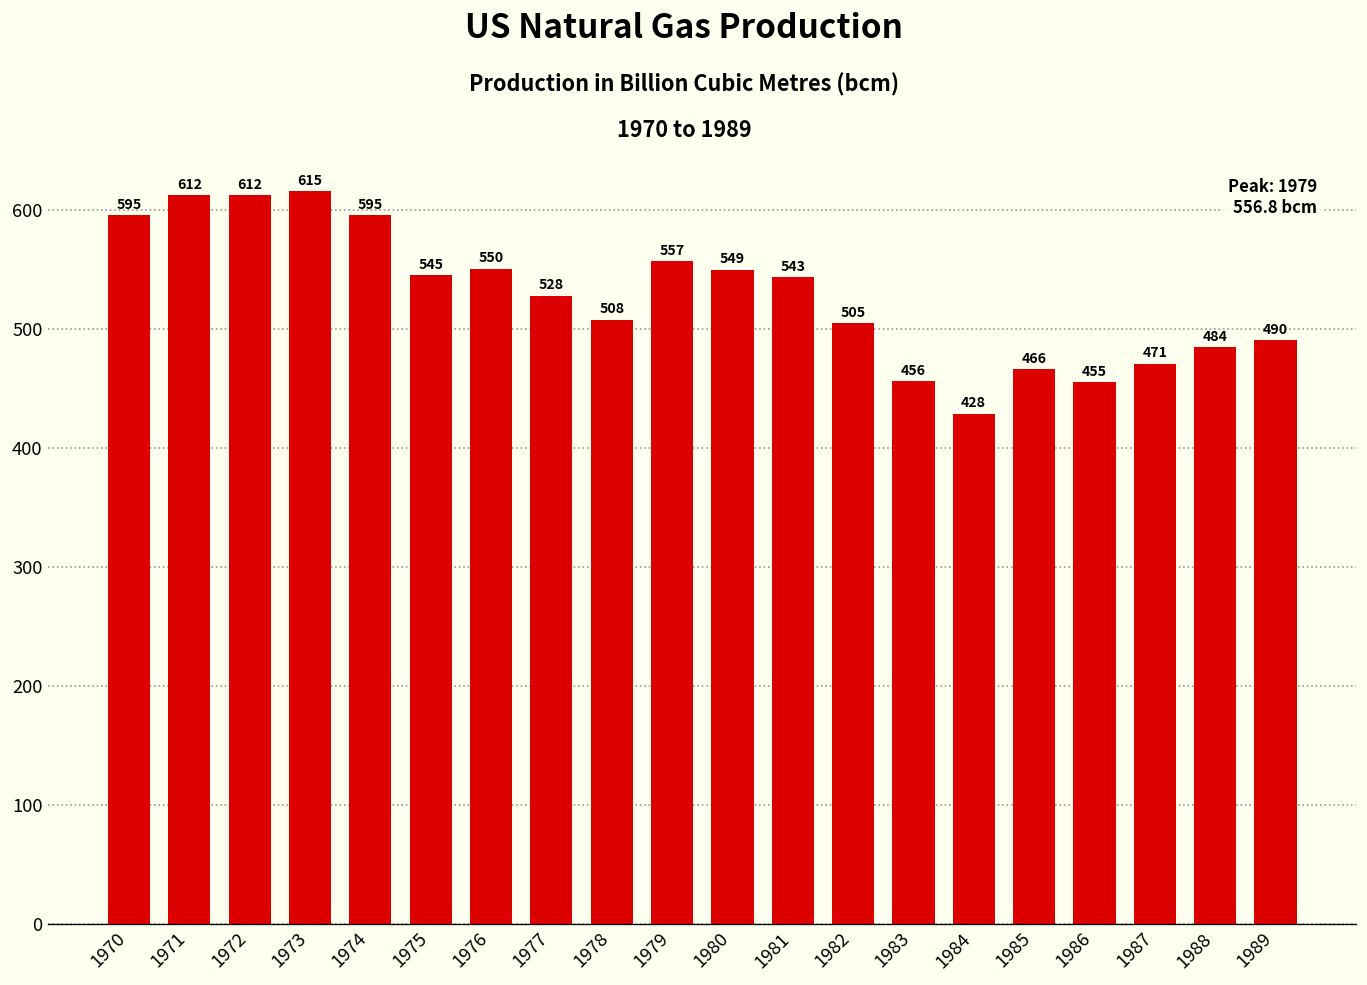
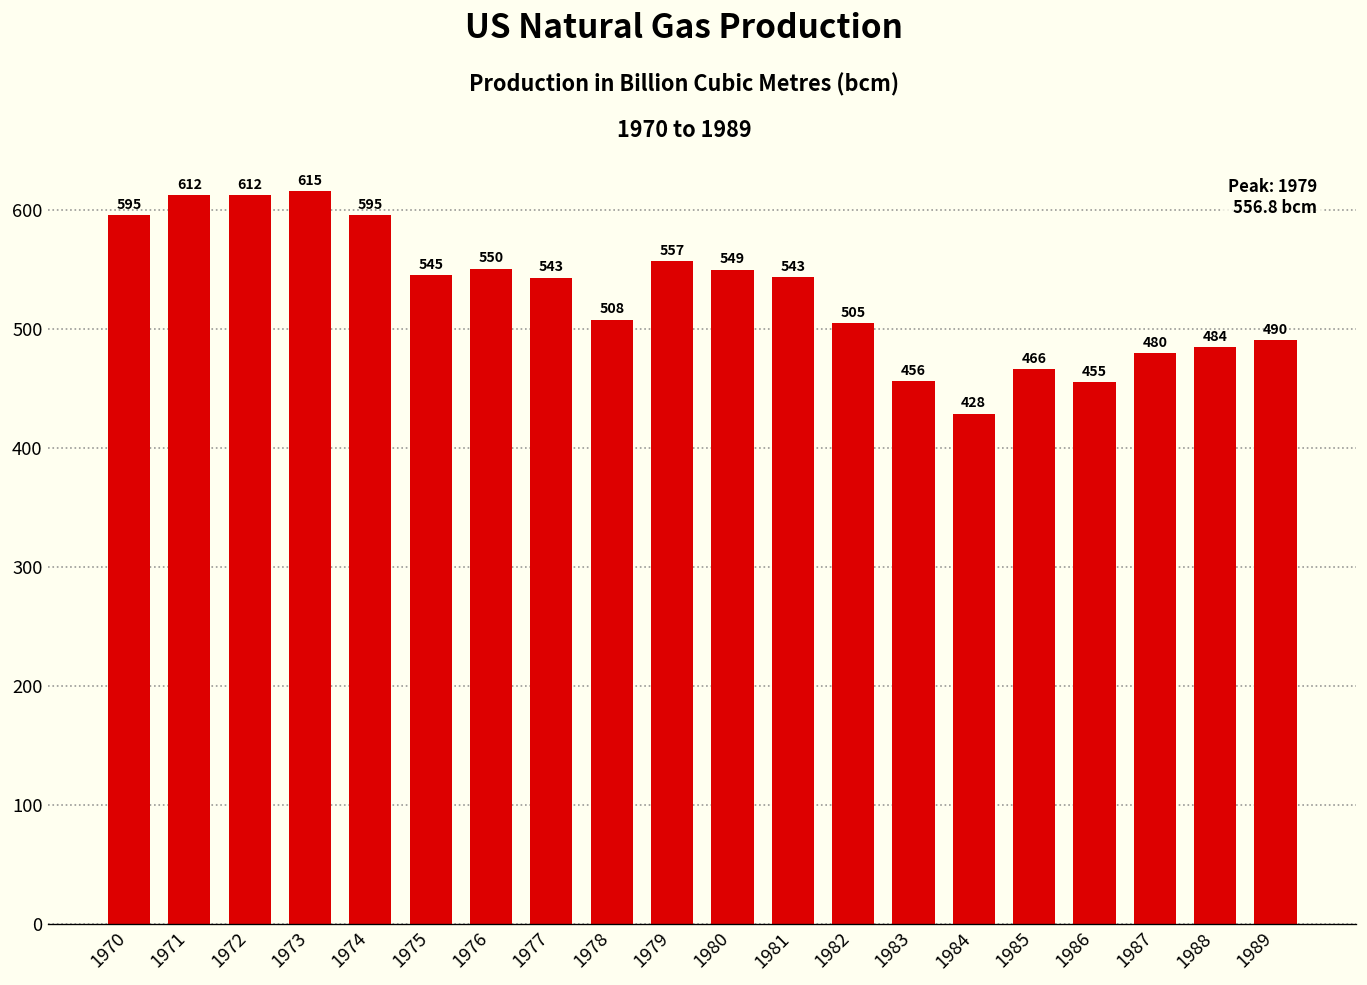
  {
    "1970": 595,
    "1971": 612,
    "1972": 612,
    "1973": 615,
    "1974": 595,
    "1975": 545,
    "1976": 550,
-   "1977": 528,
+   "1977": 543,
    "1978": 508,
    "1979": 557,
    "1980": 549,
    "1981": 543,
    "1982": 505,
    "1983": 456,
    "1984": 428,
    "1985": 466,
    "1986": 455,
-   "1987": 471,
+   "1987": 480,
    "1988": 484,
    "1989": 490
  }
